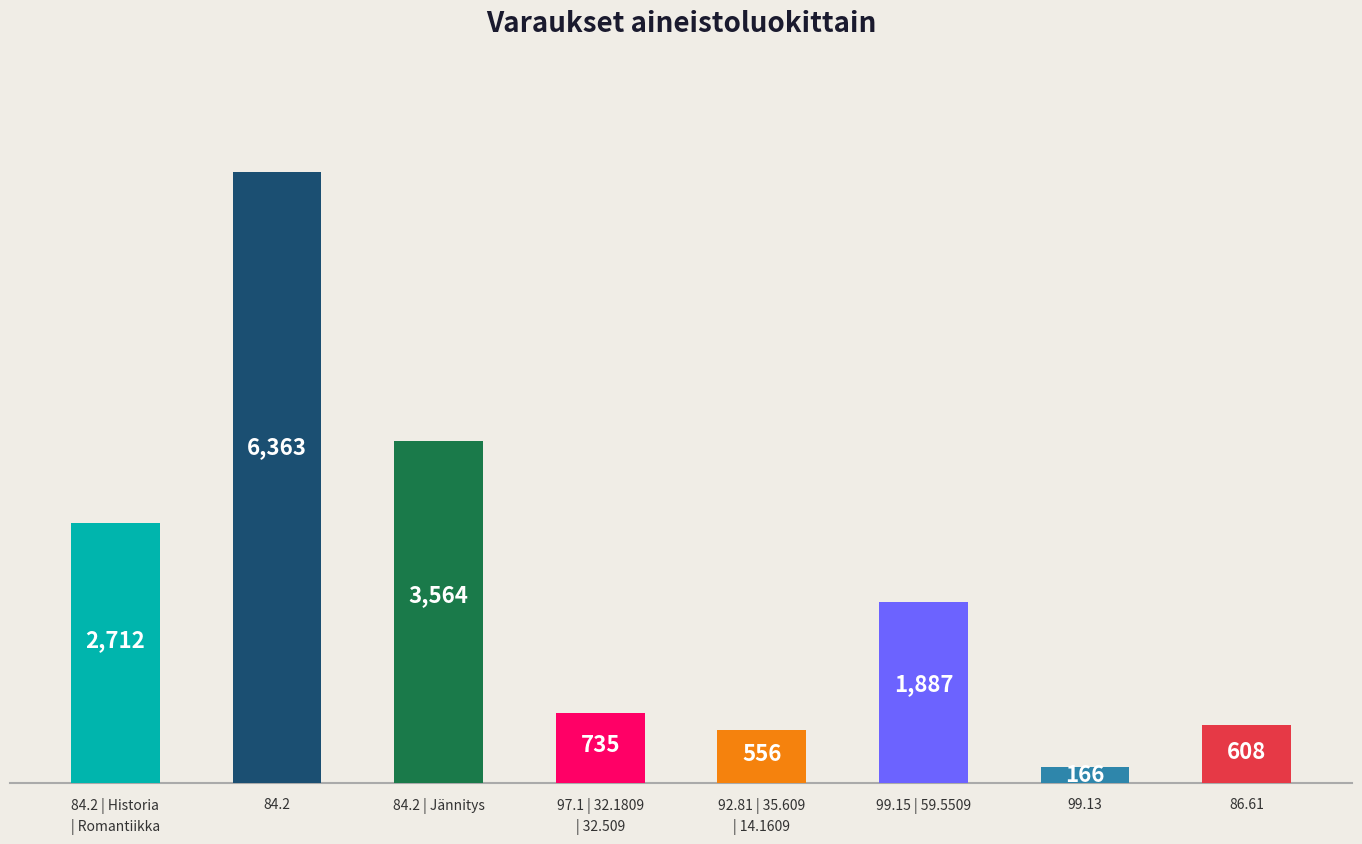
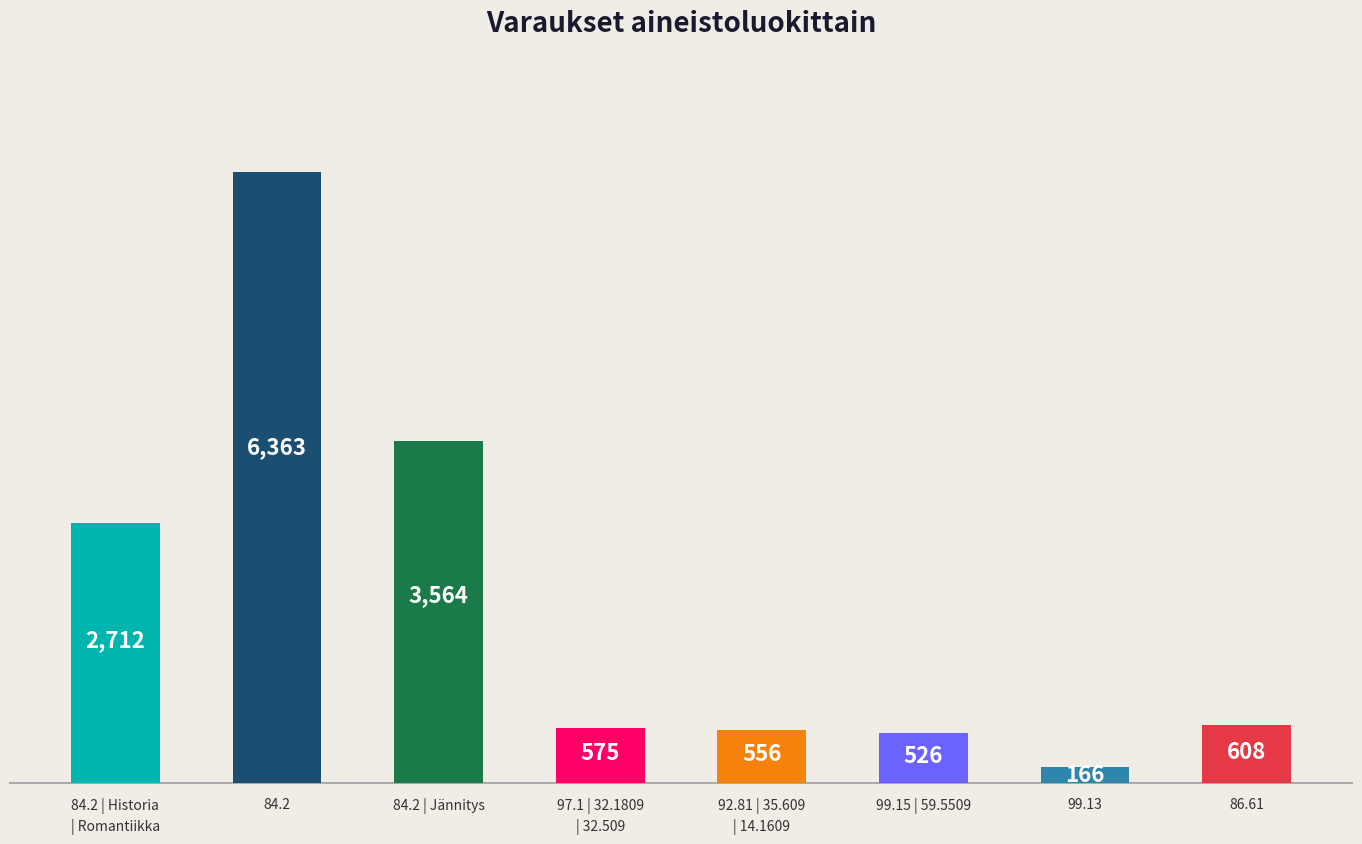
  {
    "84.2 | Historia | Romantiikka": "2,712",
    "84.2": "6,363",
    "84.2 | Jännitys": "3,564",
-   "97.1 | 32.1809 | 32.509": "735",
+   "97.1 | 32.1809 | 32.509": "575",
    "92.81 | 35.609 | 14.1609": "556",
-   "99.15 | 59.5509": "1,887",
+   "99.15 | 59.5509": "526",
    "99.13": "166",
    "86.61": "608"
  }
